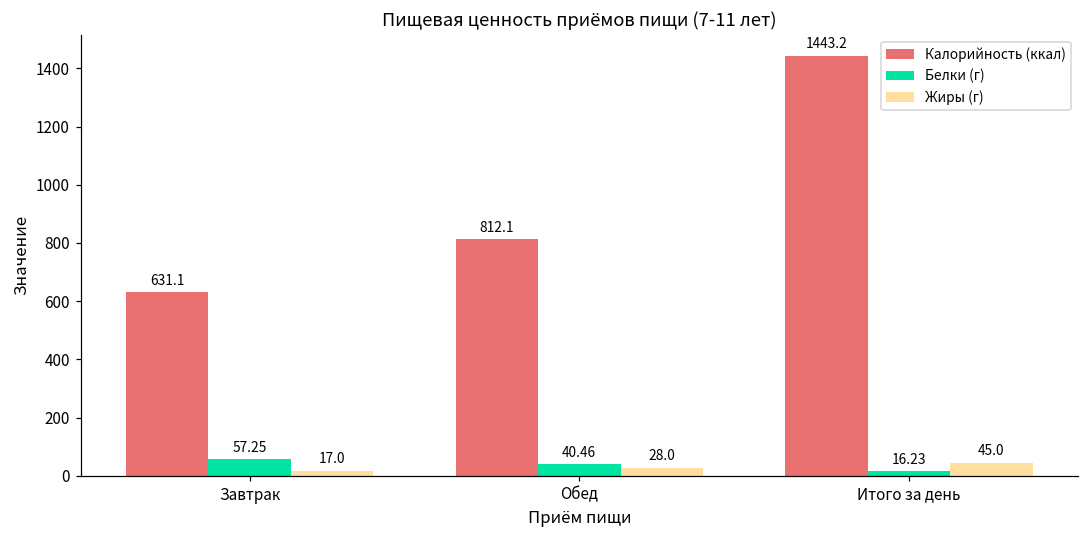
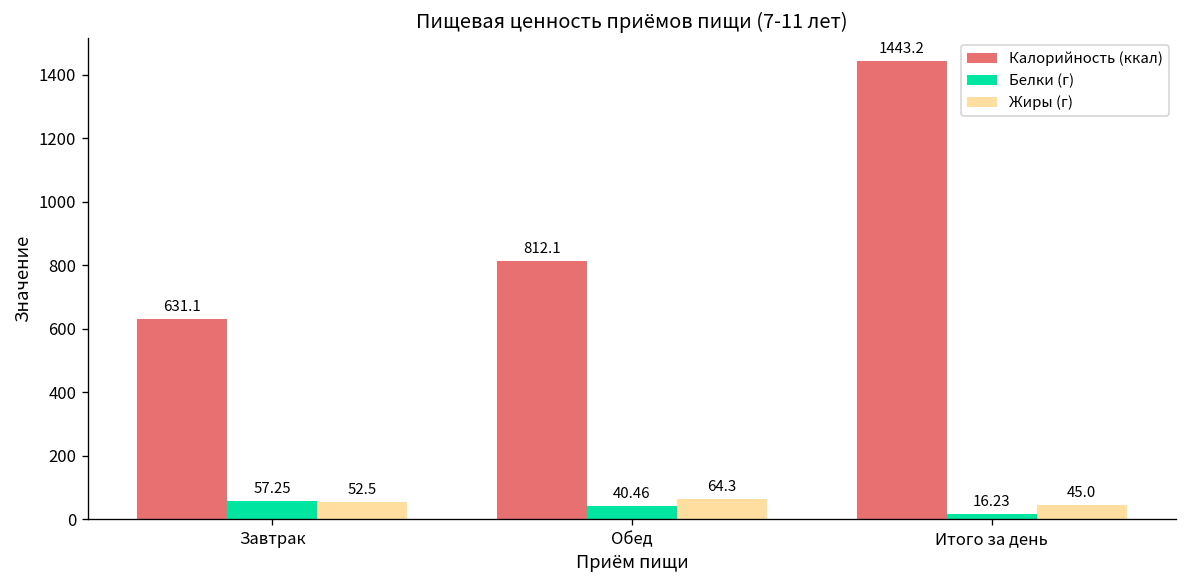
  {
    "Калорийность (ккал)": {
      "Завтрак": 631.1,
      "Обед": 812.1,
      "Итого за день": 1443.2
    },
    "Белки (г)": {
      "Завтрак": 57.25,
      "Обед": 40.46,
      "Итого за день": 16.23
    },
    "Жиры (г)": {
-     "Завтрак": 17.0,
-     "Обед": 28.0,
+     "Завтрак": 52.5,
+     "Обед": 64.3,
      "Итого за день": 45.0
    }
  }
